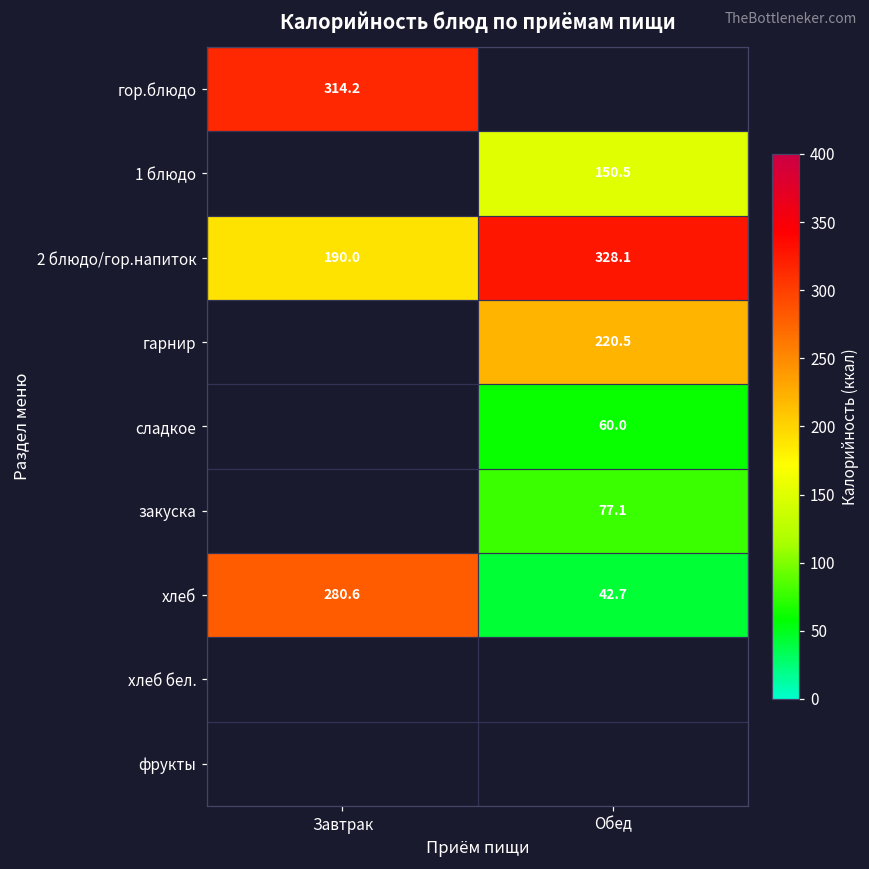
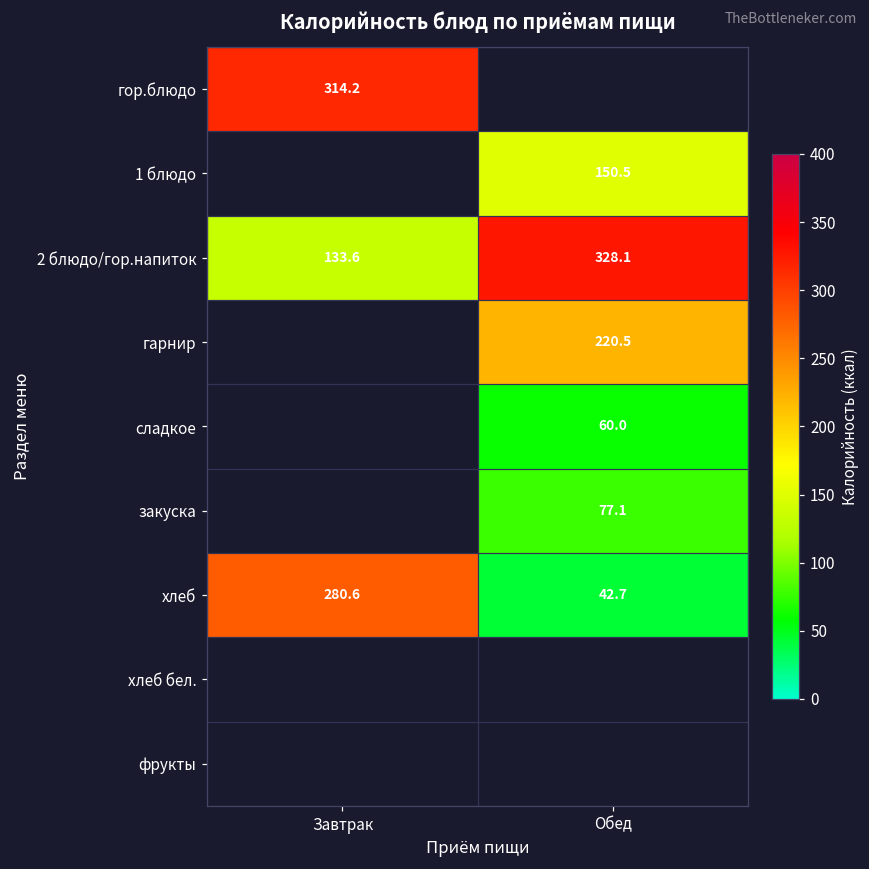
  {
    "гор.блюдо": {
      "Завтрак": 314.2
    },
    "1 блюдо": {
      "Обед": 150.5
    },
    "2 блюдо/гор.напиток": {
-     "Завтрак": 190.0,
+     "Завтрак": 133.6,
      "Обед": 328.1
    },
    "гарнир": {
      "Обед": 220.5
    },
    "сладкое": {
      "Обед": 60.0
    },
    "закуска": {
      "Обед": 77.1
    },
    "хлеб": {
      "Завтрак": 280.6,
      "Обед": 42.7
    }
  }
